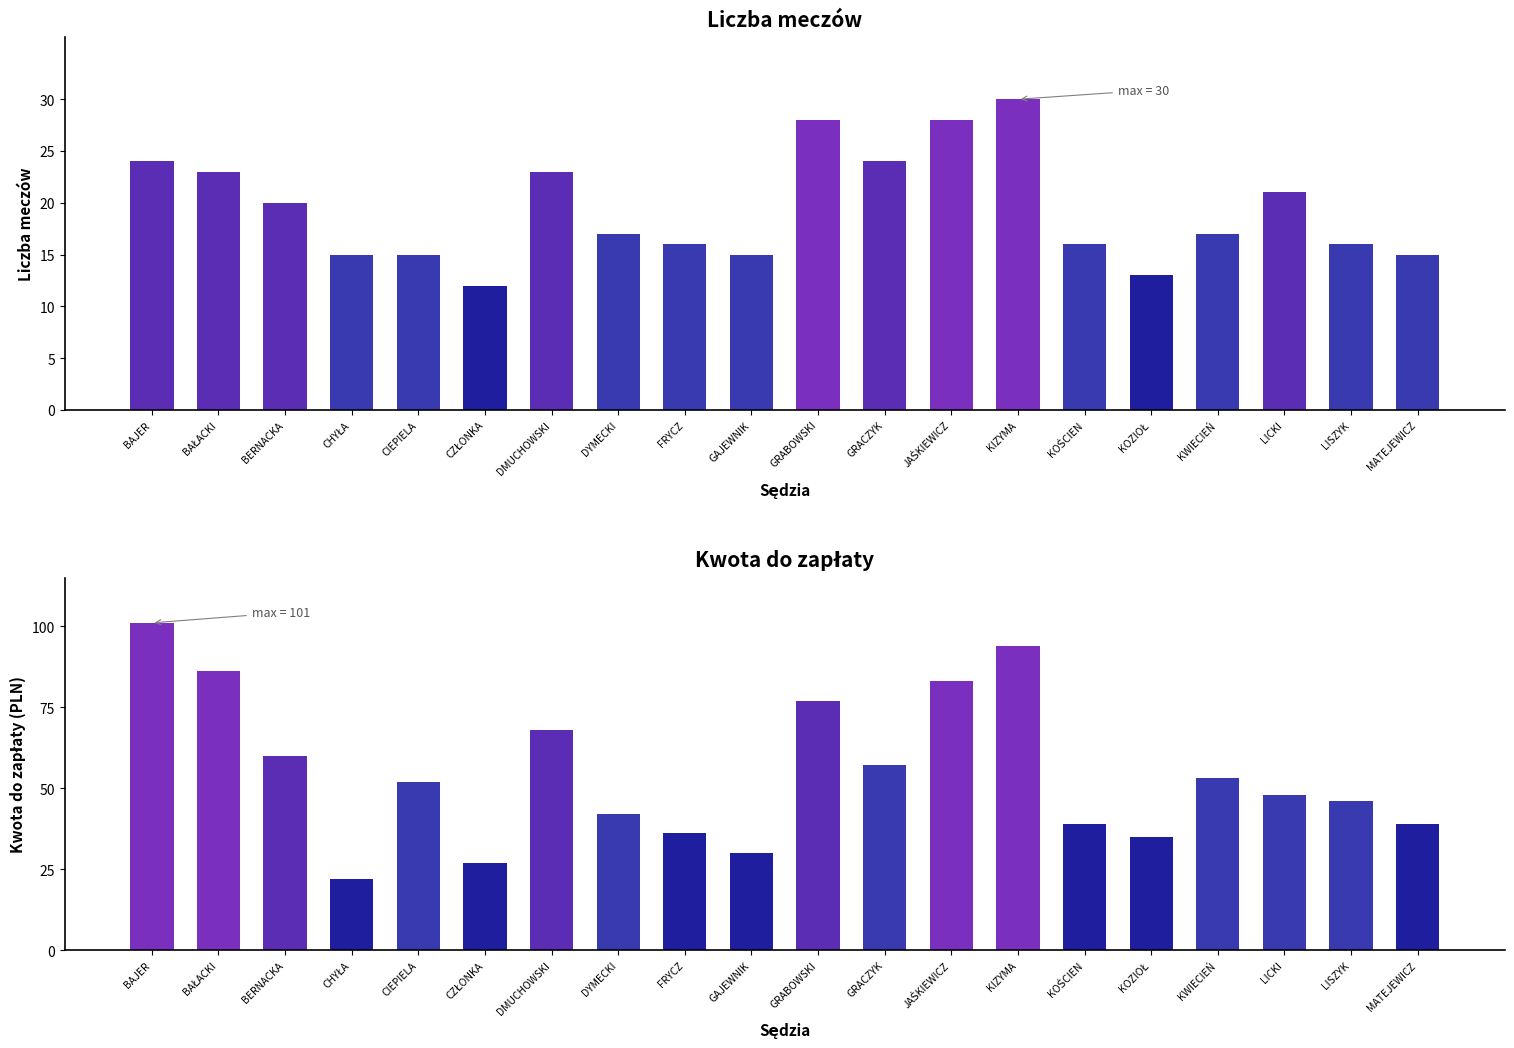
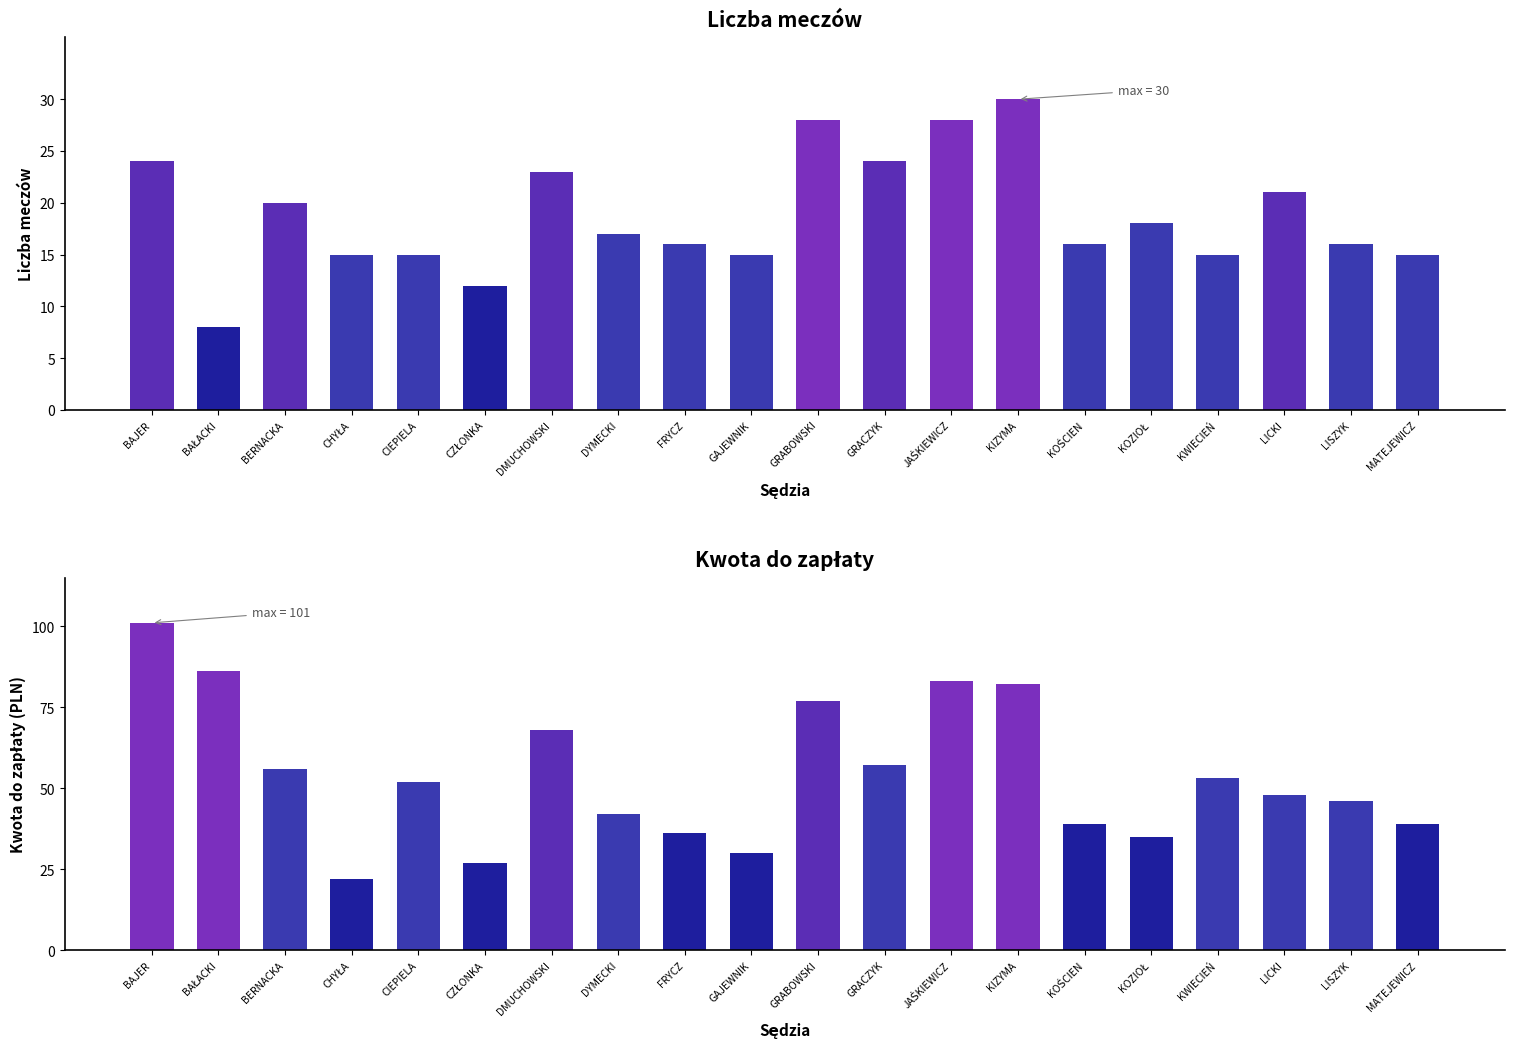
  {
    "Liczba meczów": {
      "BAJER": 24,
-     "BAŁACKI": 23,
+     "BAŁACKI": 8,
      "BERNACKA": 20,
      "CHYŁA": 15,
      "CIEPIELA": 15,
      "CZŁONKA": 12,
      "DMUCHOWSKI": 23,
      "DYMECKI": 17,
      "FRYCZ": 16,
      "GAJEWNIK": 15,
      "GRABOWSKI": 28,
      "GRACZYK": 24,
      "JAŚKIEWICZ": 28,
      "KOŚCIEN": 16,
-     "KOZIOŁ": 13,
-     "KWIECIEŃ": 17,
+     "KOZIOŁ": 18,
+     "KWIECIEŃ": 15,
      "LICKI": 21,
      "LISZYK": 16,
      "MATEJEWICZ": 15
    },
    "Kwota do zapłaty": {
      "BAŁACKI": 86,
-     "BERNACKA": 60,
+     "BERNACKA": 56,
      "CHYŁA": 22,
      "CIEPIELA": 52,
      "CZŁONKA": 27,
      "DMUCHOWSKI": 68,
      "DYMECKI": 42,
      "FRYCZ": 36,
      "GAJEWNIK": 30,
      "GRABOWSKI": 77,
      "GRACZYK": 57,
      "JAŚKIEWICZ": 83,
-     "KIZYMA": 94,
+     "KIZYMA": 82,
      "KOŚCIEN": 39,
      "KOZIOŁ": 35,
      "KWIECIEŃ": 53,
      "LICKI": 48,
      "LISZYK": 46,
      "MATEJEWICZ": 39
    }
  }
